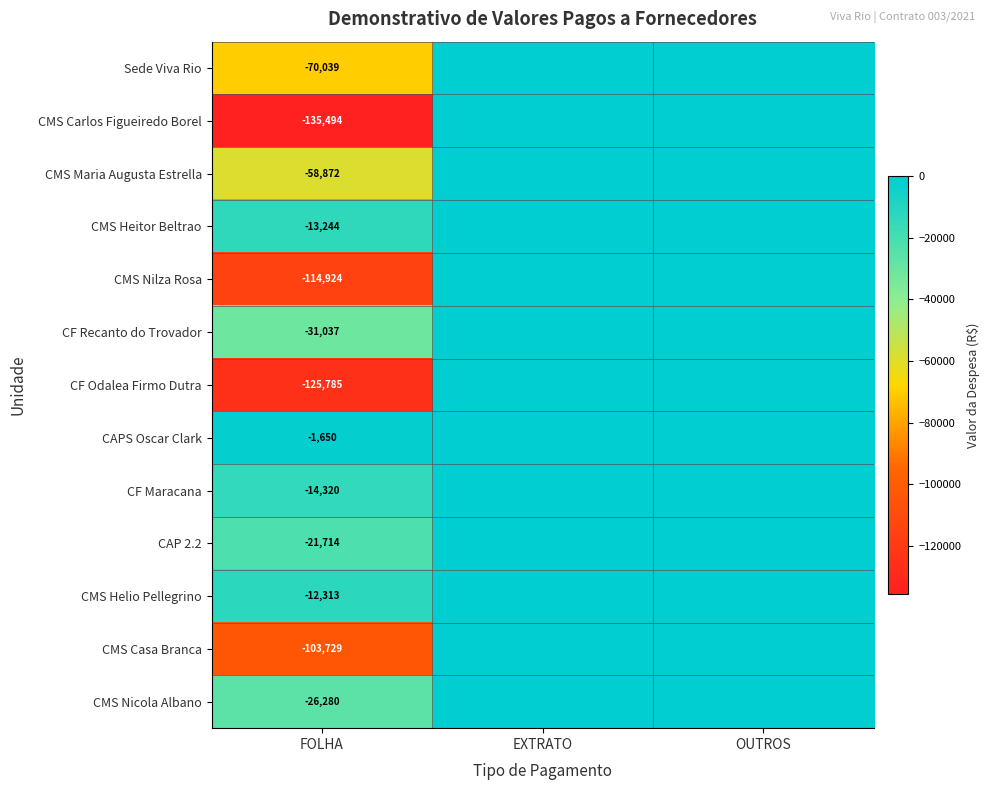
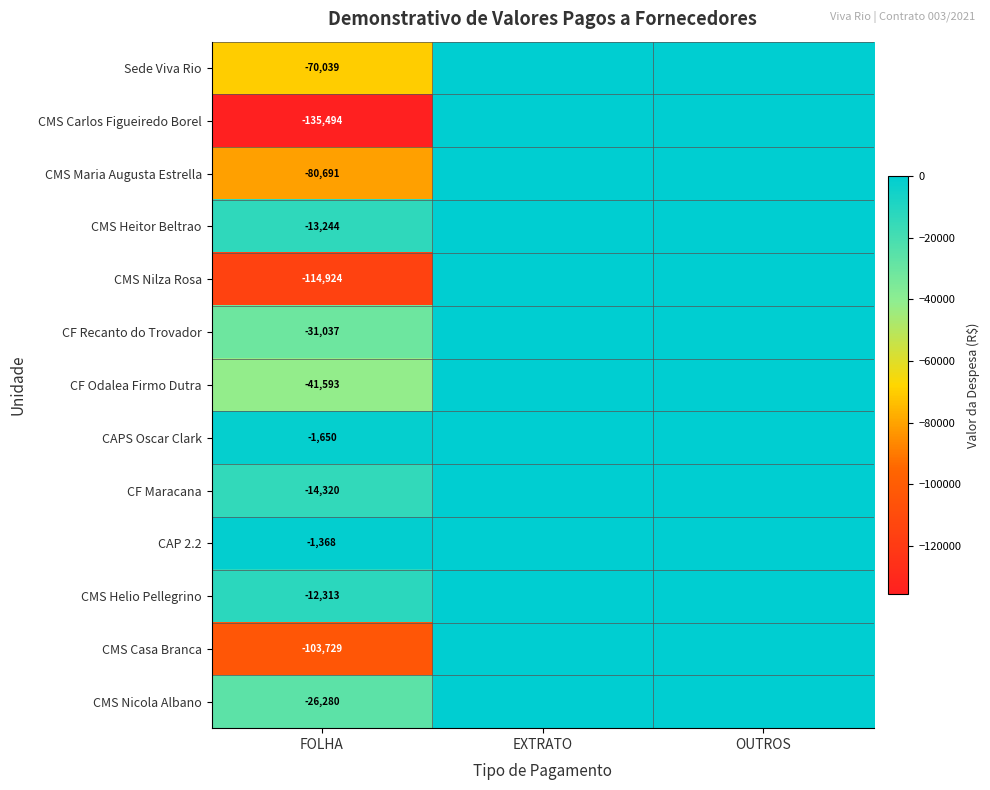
  {
    "Sede Viva Rio": {
      "FOLHA": "-70,039"
    },
    "CMS Carlos Figueiredo Borel": {
      "FOLHA": "-135,494"
    },
    "CMS Maria Augusta Estrella": {
-     "FOLHA": "-58,872"
+     "FOLHA": "-80,691"
    },
    "CMS Heitor Beltrao": {
      "FOLHA": "-13,244"
    },
    "CMS Nilza Rosa": {
      "FOLHA": "-114,924"
    },
    "CF Recanto do Trovador": {
      "FOLHA": "-31,037"
    },
    "CF Odalea Firmo Dutra": {
-     "FOLHA": "-125,785"
+     "FOLHA": "-41,593"
    },
    "CAPS Oscar Clark": {
      "FOLHA": "-1,650"
    },
    "CF Maracana": {
      "FOLHA": "-14,320"
    },
    "CAP 2.2": {
-     "FOLHA": "-21,714"
+     "FOLHA": "-1,368"
    },
    "CMS Helio Pellegrino": {
      "FOLHA": "-12,313"
    },
    "CMS Casa Branca": {
      "FOLHA": "-103,729"
    },
    "CMS Nicola Albano": {
      "FOLHA": "-26,280"
    }
  }
